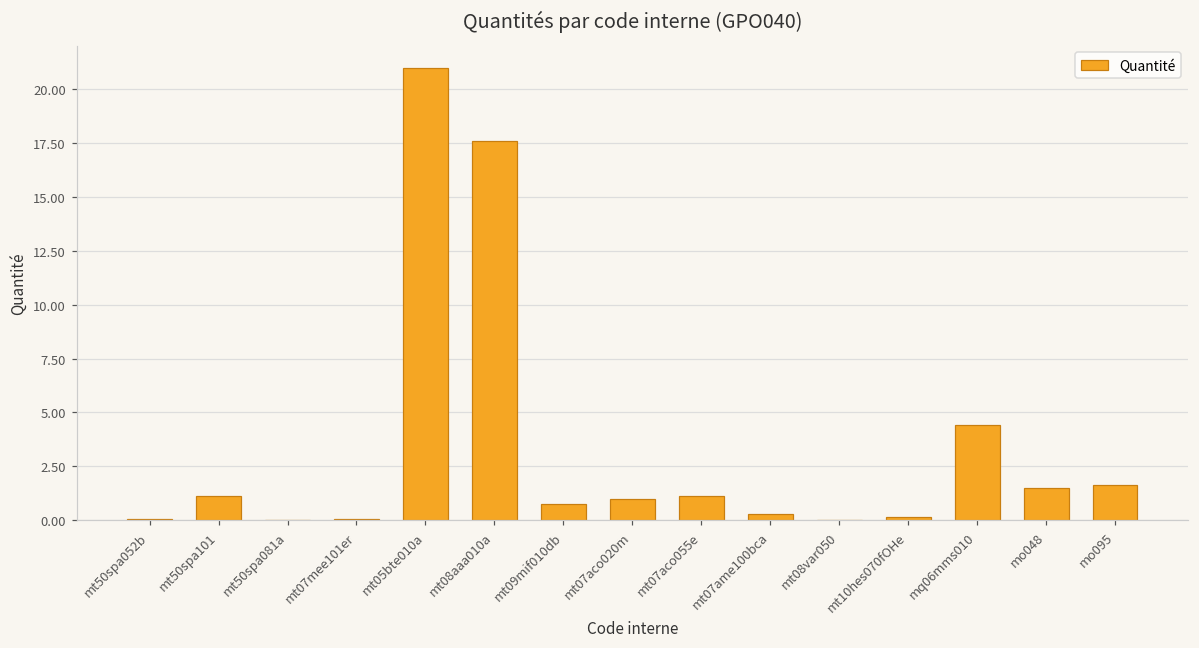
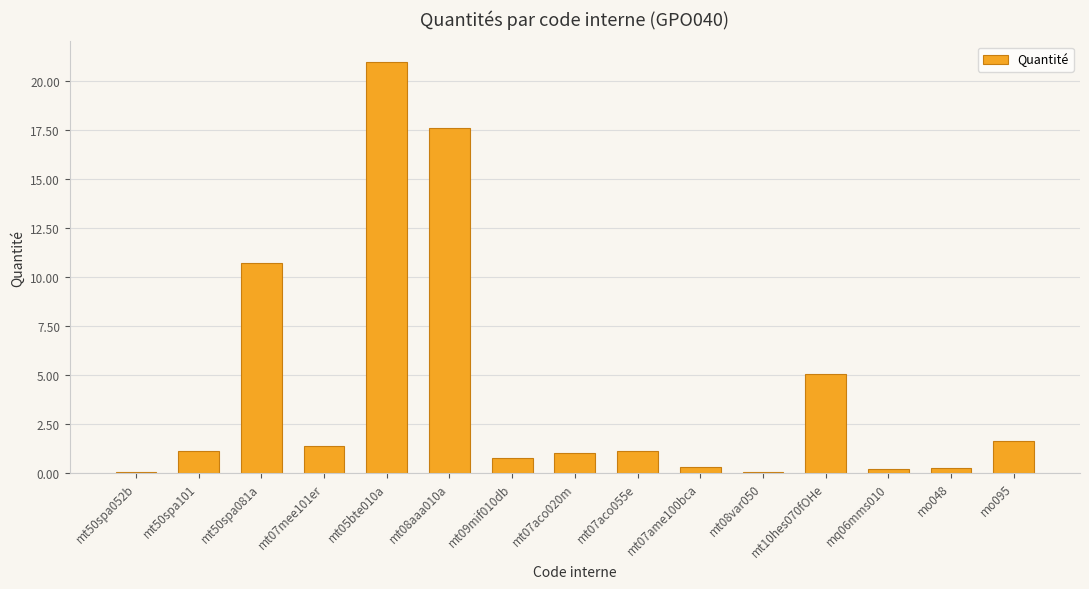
  {
    "mt50spa101": 1.1,
-   "mt50spa081a": 0.0,
-   "mt07mee101er": 0.0,
+   "mt50spa081a": 10.7,
+   "mt07mee101er": 1.4,
    "mt05bte010a": 21.0,
    "mt08aaa010a": 17.6,
    "mt09mif010db": 0.7,
    "mt07aco020m": 1.0,
    "mt07aco055e": 1.1,
    "mt07ame100bca": 0.3,
-   "mt10hes070fOHe": 0.1,
-   "mq06mms010": 4.4,
-   "mo048": 1.5,
+   "mt10hes070fOHe": 5.0,
+   "mq06mms010": 0.2,
+   "mo048": 0.2,
    "mo095": 1.6
  }
